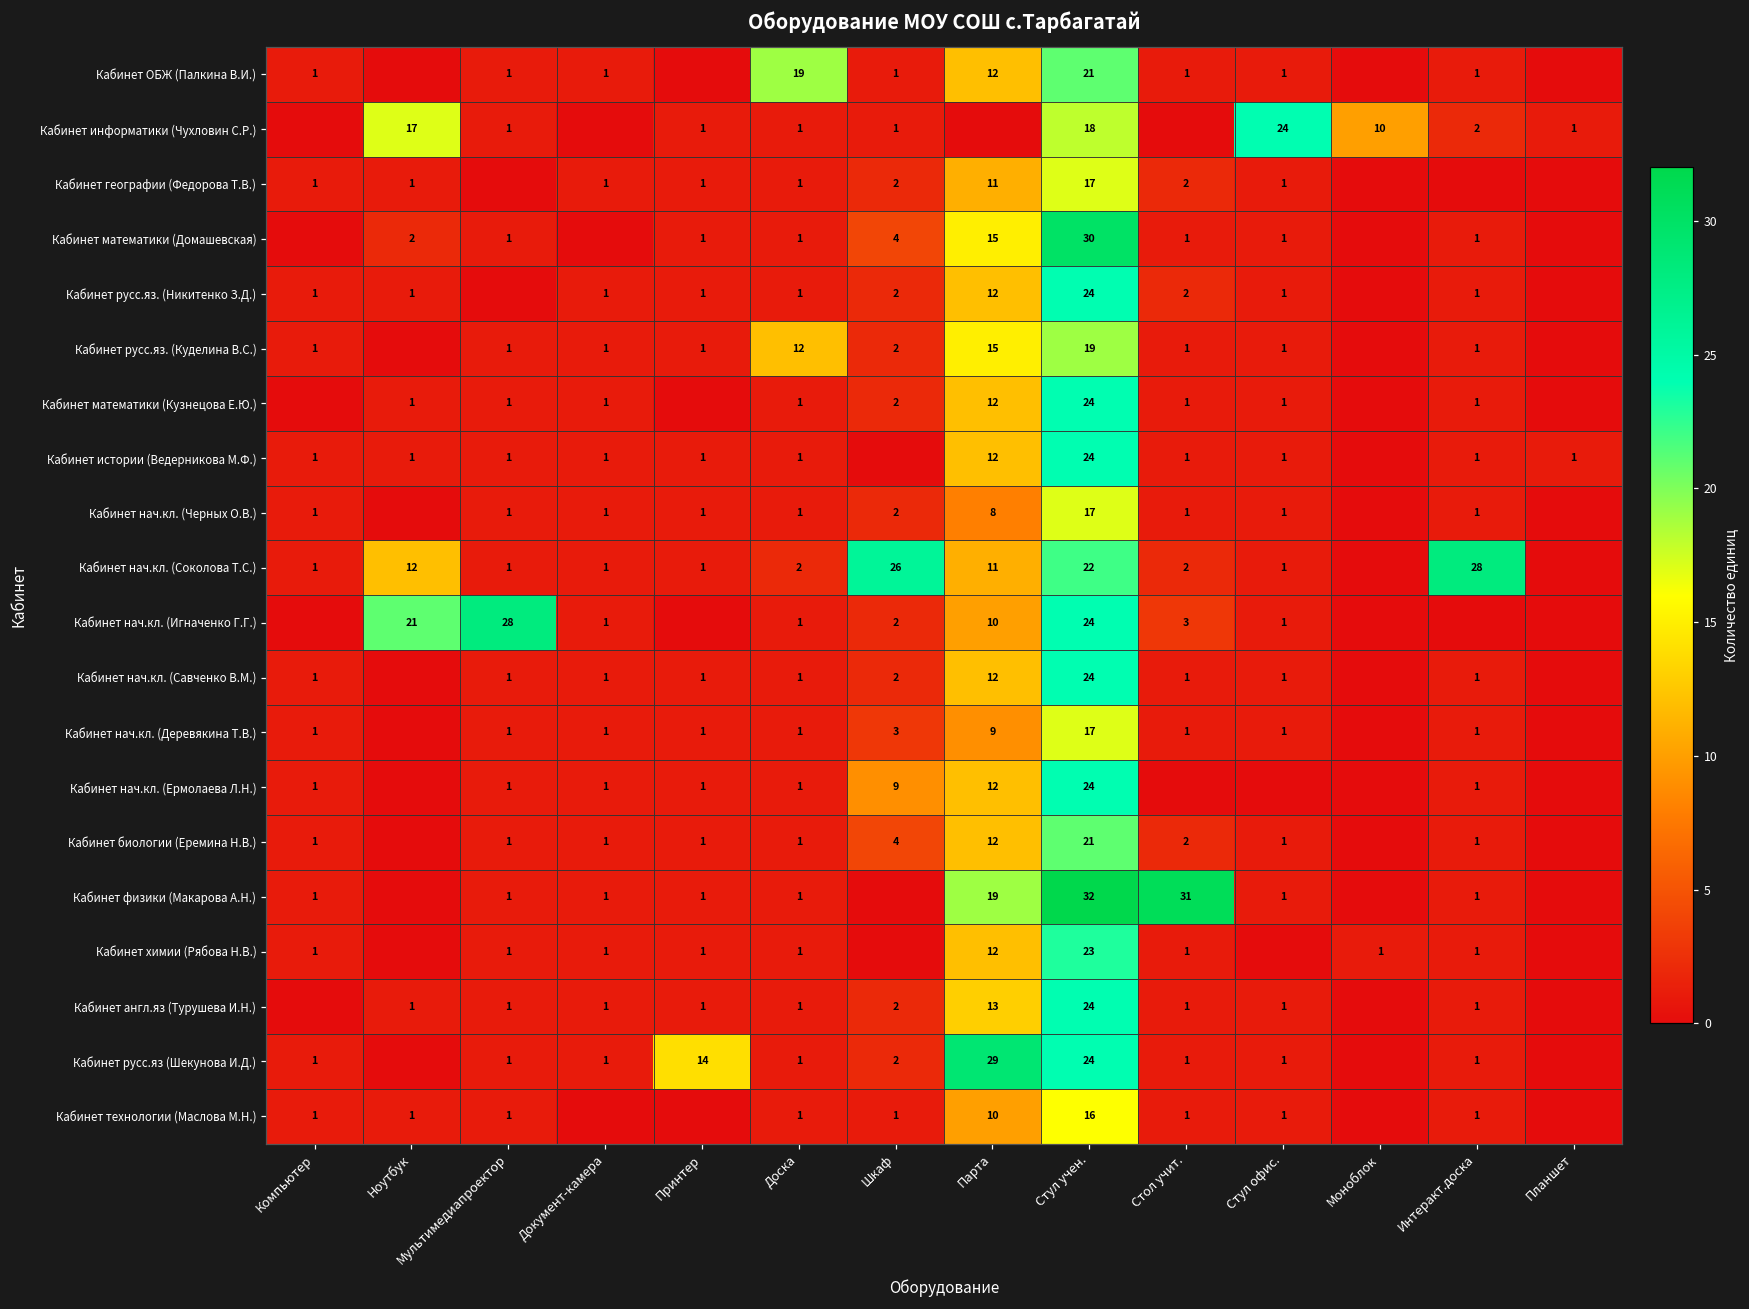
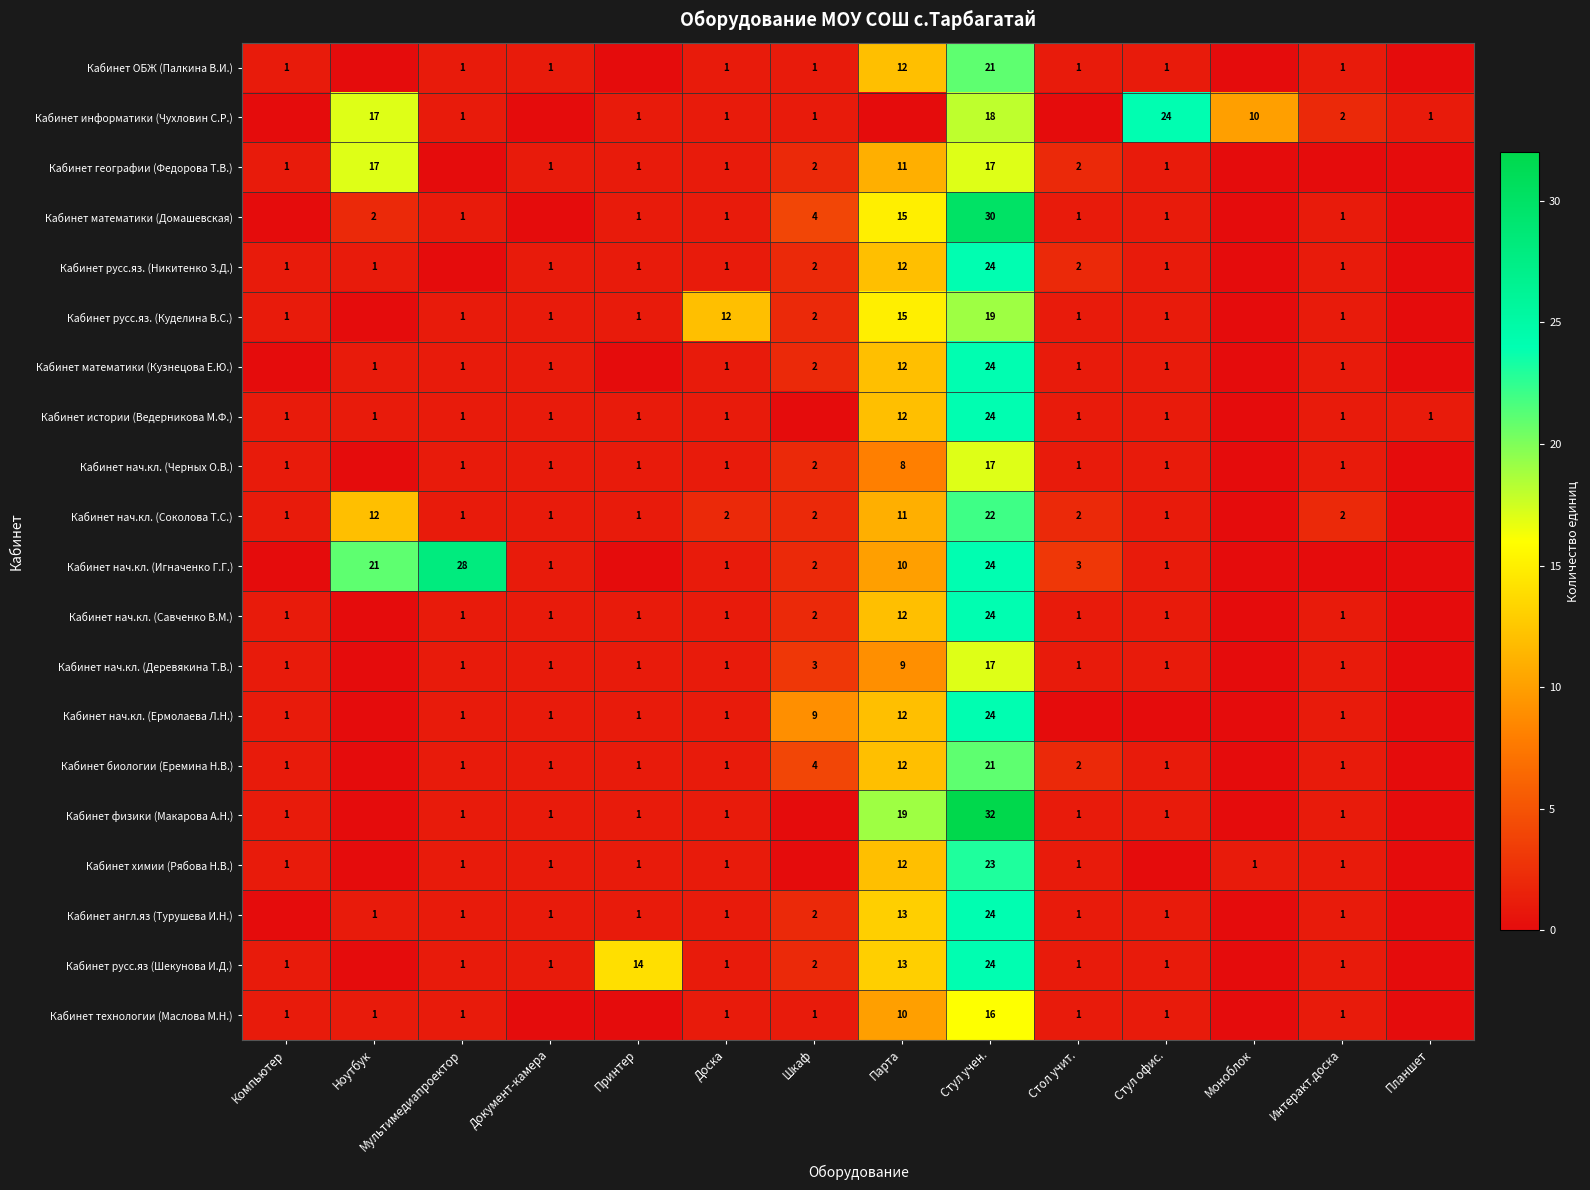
  {
    "Кабинет ОБЖ (Палкина В.И.)": {
      "Компьютер": 1,
      "Мультимедиапроектор": 1,
      "Документ-камера": 1,
-     "Доска": 19,
+     "Доска": 1,
      "Шкаф": 1,
      "Парта": 12,
      "Стул учен.": 21,
      "Стол учит.": 1,
      "Стул офис.": 1,
      "Интеракт.доска": 1
    },
    "Кабинет географии (Федорова Т.В.)": {
      "Компьютер": 1,
-     "Ноутбук": 1,
+     "Ноутбук": 17,
      "Документ-камера": 1,
      "Принтер": 1,
      "Доска": 1,
      "Шкаф": 2,
      "Парта": 11,
      "Стул учен.": 17,
      "Стол учит.": 2,
      "Стул офис.": 1
    },
    "Кабинет нач.кл. (Соколова Т.С.)": {
      "Компьютер": 1,
      "Ноутбук": 12,
      "Мультимедиапроектор": 1,
      "Документ-камера": 1,
      "Принтер": 1,
      "Доска": 2,
-     "Шкаф": 26,
+     "Шкаф": 2,
      "Парта": 11,
      "Стул учен.": 22,
      "Стол учит.": 2,
      "Стул офис.": 1,
-     "Интеракт.доска": 28
+     "Интеракт.доска": 2
    },
    "Кабинет физики (Макарова А.Н.)": {
      "Компьютер": 1,
      "Мультимедиапроектор": 1,
      "Документ-камера": 1,
      "Принтер": 1,
      "Доска": 1,
      "Парта": 19,
      "Стул учен.": 32,
-     "Стол учит.": 31,
+     "Стол учит.": 1,
      "Стул офис.": 1,
      "Интеракт.доска": 1
    },
    "Кабинет русс.яз (Шекунова И.Д.)": {
      "Компьютер": 1,
      "Мультимедиапроектор": 1,
      "Документ-камера": 1,
      "Принтер": 14,
      "Доска": 1,
      "Шкаф": 2,
-     "Парта": 29,
+     "Парта": 13,
      "Стул учен.": 24,
      "Стол учит.": 1,
      "Стул офис.": 1,
      "Интеракт.доска": 1
    }
  }
